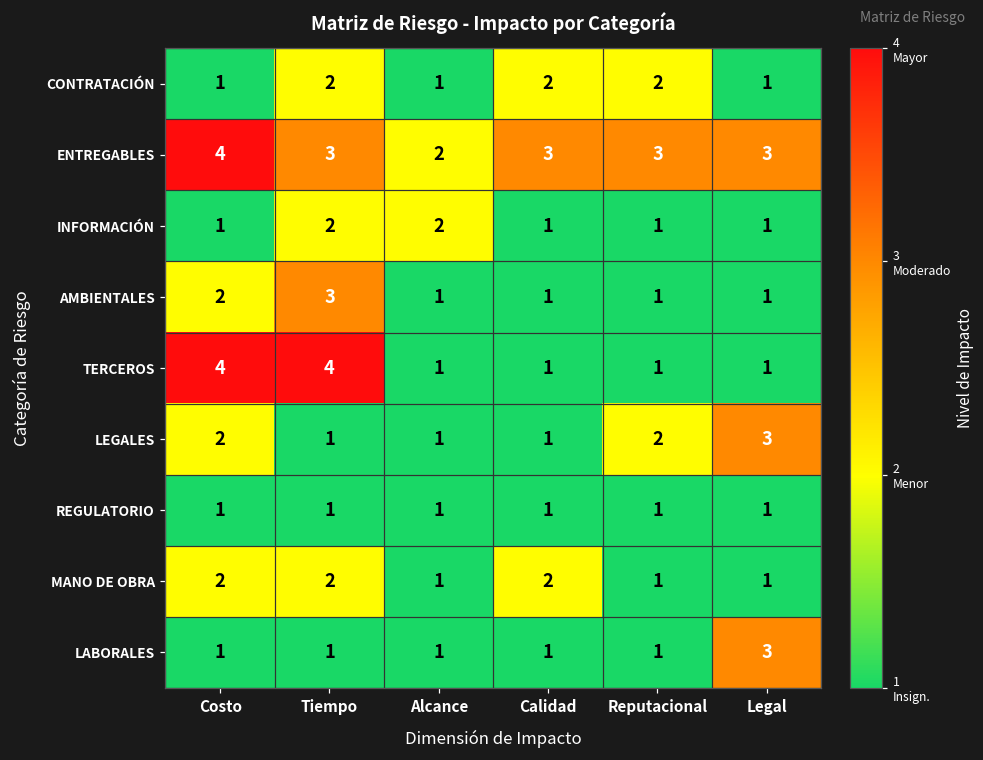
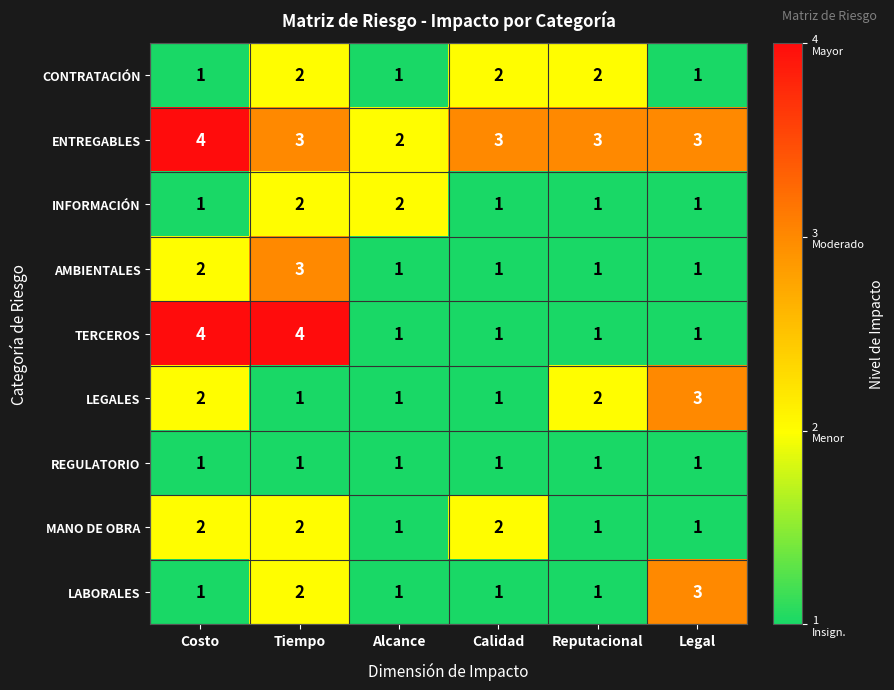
  {
    "CONTRATACIÓN": {
      "Costo": 1,
      "Tiempo": 2,
      "Alcance": 1,
      "Calidad": 2,
      "Reputacional": 2,
      "Legal": 1
    },
    "ENTREGABLES": {
      "Costo": 4,
      "Tiempo": 3,
      "Alcance": 2,
      "Calidad": 3,
      "Reputacional": 3,
      "Legal": 3
    },
    "INFORMACIÓN": {
      "Costo": 1,
      "Tiempo": 2,
      "Alcance": 2,
      "Calidad": 1,
      "Reputacional": 1,
      "Legal": 1
    },
    "AMBIENTALES": {
      "Costo": 2,
      "Tiempo": 3,
      "Alcance": 1,
      "Calidad": 1,
      "Reputacional": 1,
      "Legal": 1
    },
    "TERCEROS": {
      "Costo": 4,
      "Tiempo": 4,
      "Alcance": 1,
      "Calidad": 1,
      "Reputacional": 1,
      "Legal": 1
    },
    "LEGALES": {
      "Costo": 2,
      "Tiempo": 1,
      "Alcance": 1,
      "Calidad": 1,
      "Reputacional": 2,
      "Legal": 3
    },
    "REGULATORIO": {
      "Costo": 1,
      "Tiempo": 1,
      "Alcance": 1,
      "Calidad": 1,
      "Reputacional": 1,
      "Legal": 1
    },
    "MANO DE OBRA": {
      "Costo": 2,
      "Tiempo": 2,
      "Alcance": 1,
      "Calidad": 2,
      "Reputacional": 1,
      "Legal": 1
    },
    "LABORALES": {
      "Costo": 1,
-     "Tiempo": 1,
+     "Tiempo": 2,
      "Alcance": 1,
      "Calidad": 1,
      "Reputacional": 1,
      "Legal": 3
    }
  }
